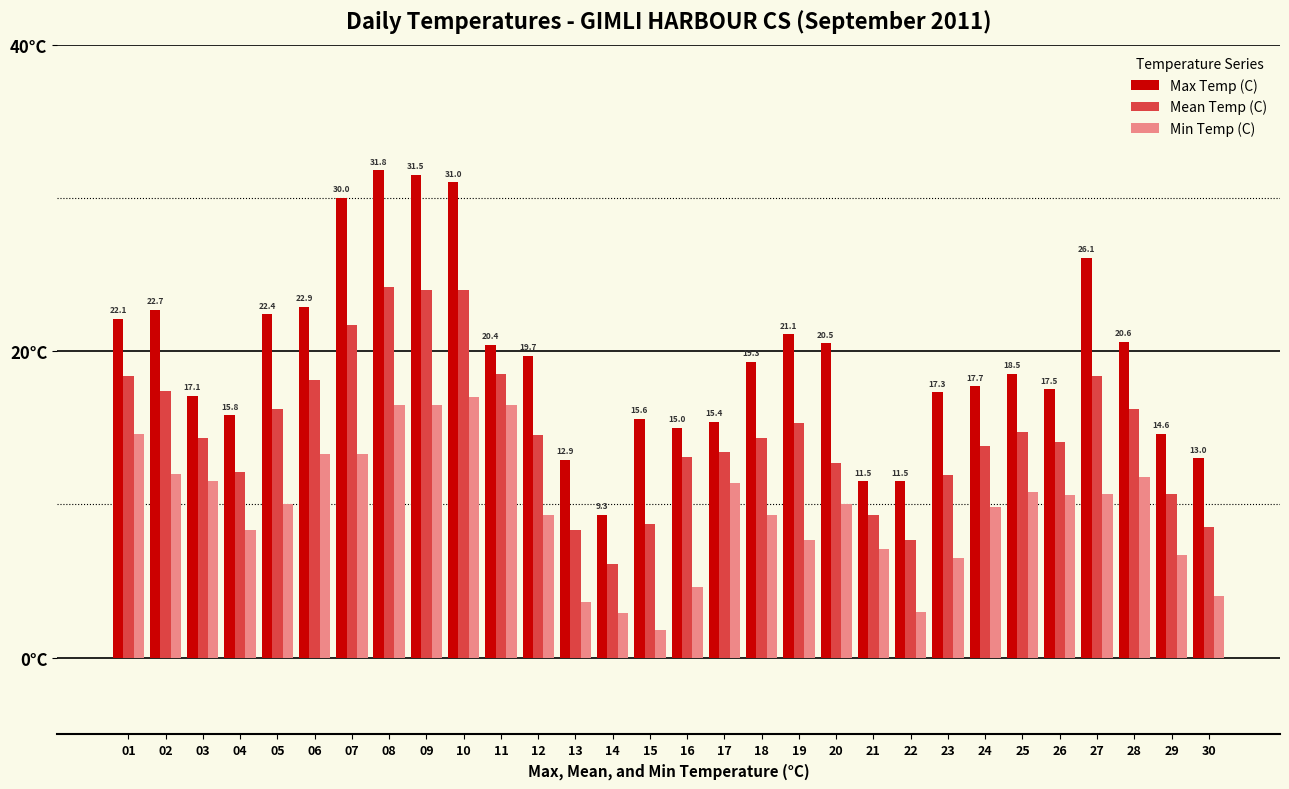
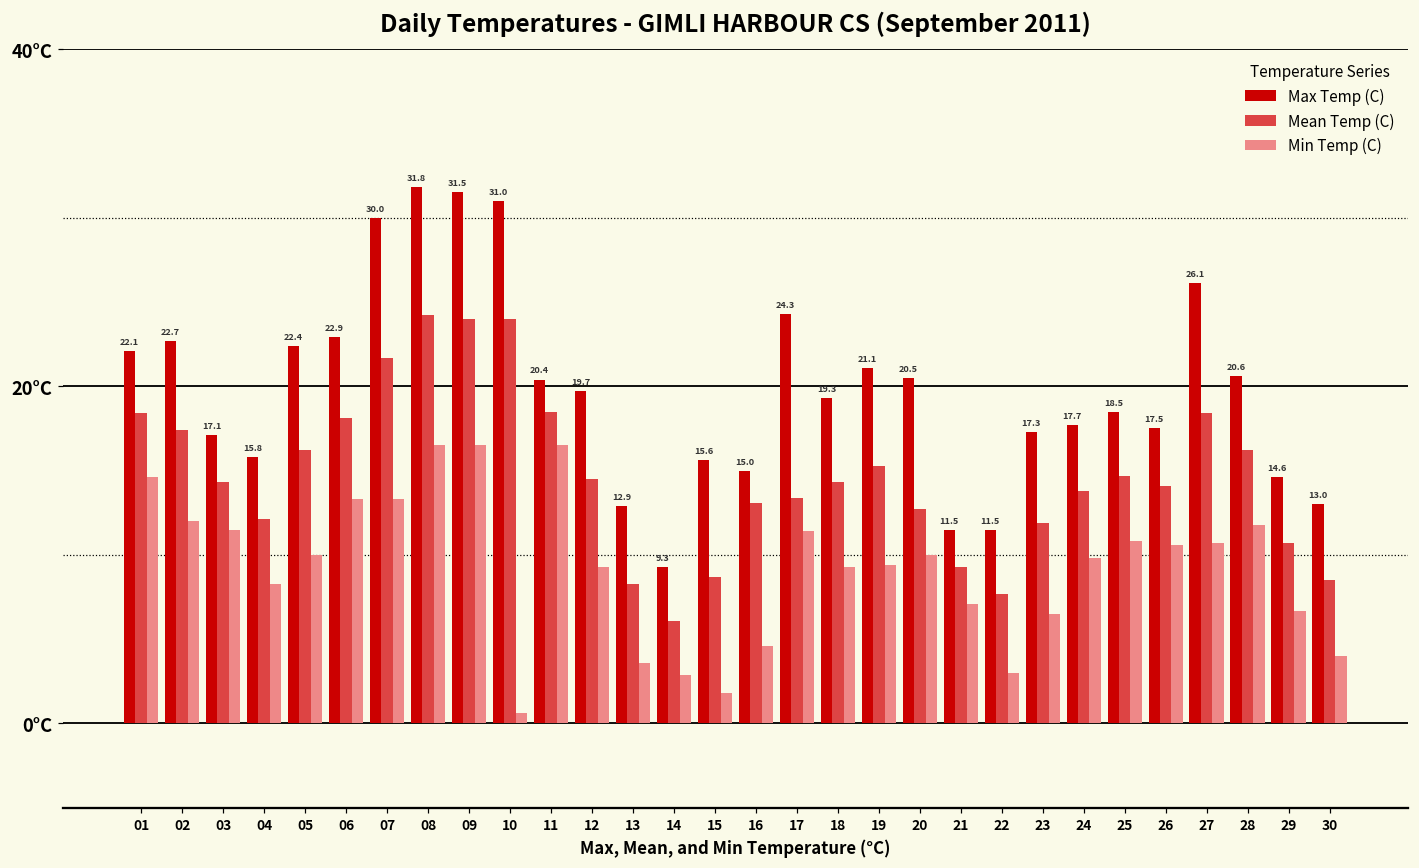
  {
    "Max Temp (C)": {
      "01": "22.1",
      "02": "22.7",
      "03": "17.1",
      "04": "15.8",
      "05": "22.4",
      "06": "22.9",
      "07": "30.0",
      "08": "31.8",
      "09": "31.5",
      "10": "31.0",
      "11": "20.4",
      "12": "19.7",
      "13": "12.9",
      "14": "9.3",
      "15": "15.6",
      "16": "15.0",
-     "17": "15.4",
+     "17": "24.3",
      "18": "19.3",
      "19": "21.1",
      "20": "20.5",
      "21": "11.5",
      "22": "11.5",
      "23": "17.3",
      "24": "17.7",
      "25": "18.5",
      "26": "17.5",
      "27": "26.1",
      "28": "20.6",
      "29": "14.6",
      "30": "13.0"
    },
    "Mean Temp (C)": {
      "01": "18.4°C",
      "02": "17.4°C",
      "03": "14.3°C",
      "04": "12.1°C",
      "05": "16.2°C",
      "06": "18.1°C",
      "07": "21.7°C",
      "08": "24.2°C",
      "09": "24.0°C",
      "10": "24.0°C",
      "11": "18.5°C",
      "12": "14.5°C",
      "13": "8.3°C",
      "14": "6.1°C",
      "15": "8.7°C",
      "16": "13.1°C",
      "17": "13.4°C",
      "18": "14.3°C",
      "19": "15.3°C",
      "20": "12.7°C",
      "21": "9.3°C",
      "22": "7.7°C",
      "23": "11.9°C",
      "24": "13.8°C",
      "25": "14.7°C",
      "26": "14.1°C",
      "27": "18.4°C",
      "28": "16.2°C",
      "29": "10.7°C",
      "30": "8.5°C"
    },
    "Min Temp (C)": {
      "01": "14.6°C",
      "02": "12.0°C",
      "03": "11.5°C",
      "04": "8.3°C",
      "05": "10.0°C",
      "06": "13.3°C",
      "07": "13.3°C",
      "08": "16.5°C",
      "09": "16.5°C",
-     "10": "17.0°C",
+     "10": "0.6°C",
      "11": "16.5°C",
      "12": "9.3°C",
      "13": "3.6°C",
      "14": "2.9°C",
      "15": "1.8°C",
      "16": "4.6°C",
      "17": "11.4°C",
      "18": "9.3°C",
-     "19": "7.7°C",
+     "19": "9.4°C",
      "20": "10.0°C",
      "21": "7.1°C",
      "22": "3.0°C",
      "23": "6.5°C",
      "24": "9.8°C",
      "25": "10.8°C",
      "26": "10.6°C",
      "27": "10.7°C",
      "28": "11.8°C",
      "29": "6.7°C",
      "30": "4.0°C"
    }
  }
